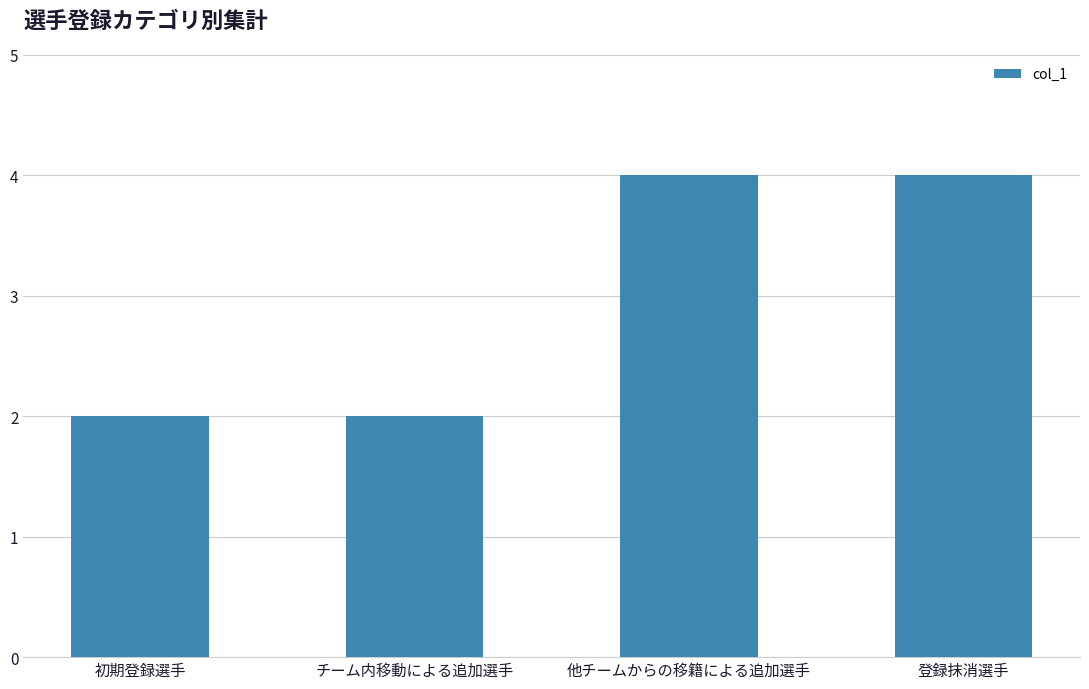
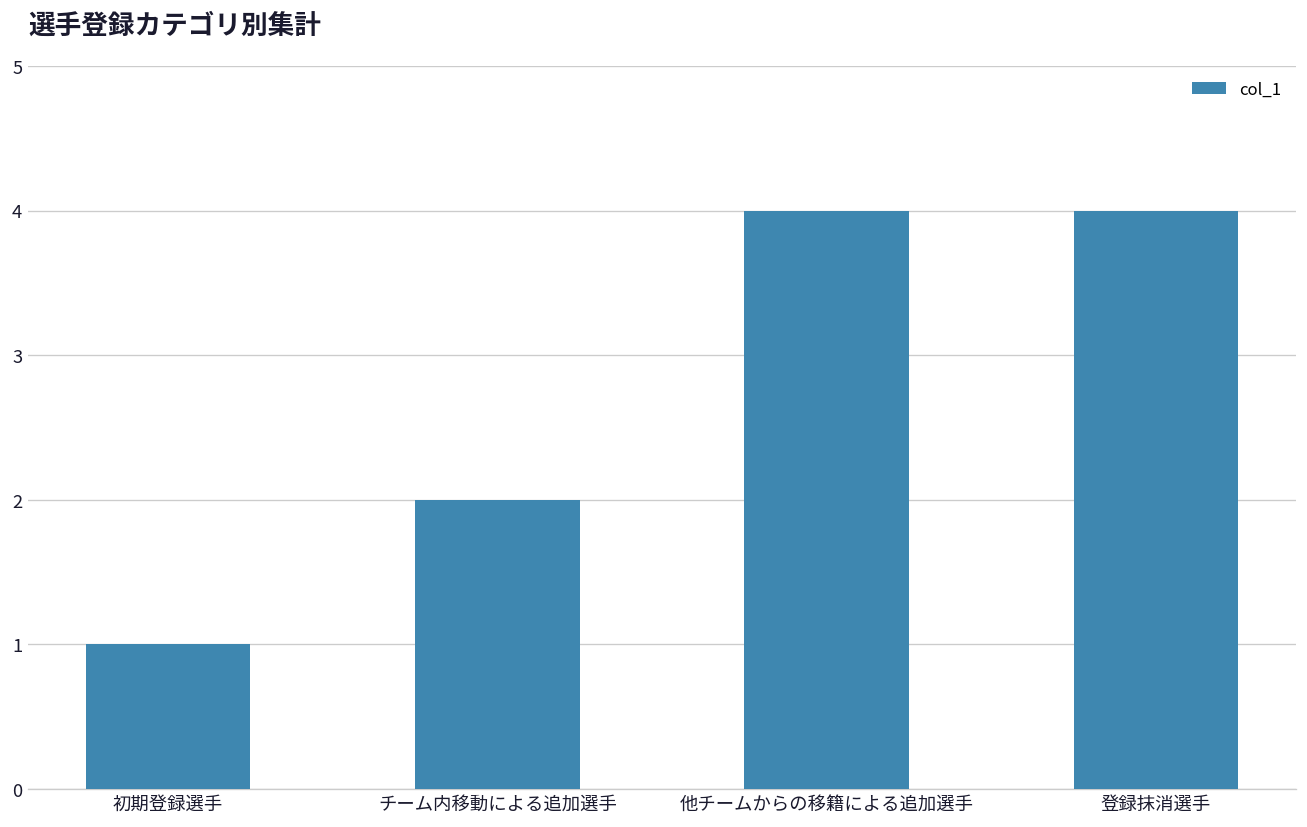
  {
-   "初期登録選手": 2,
+   "初期登録選手": 1,
    "チーム内移動による追加選手": 2,
    "他チームからの移籍による追加選手": 4,
    "登録抹消選手": 4
  }
